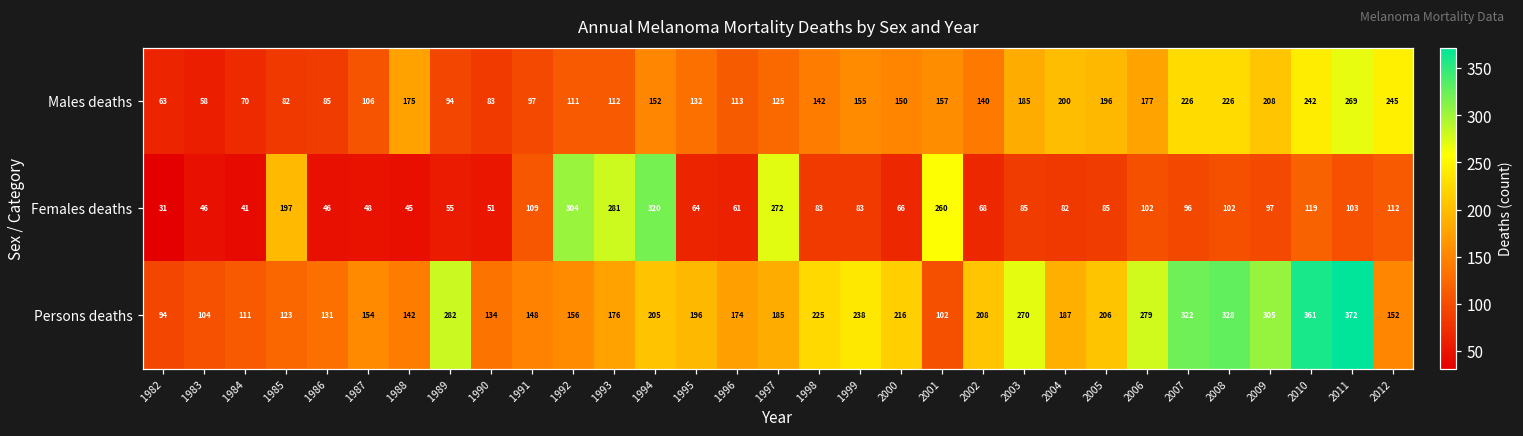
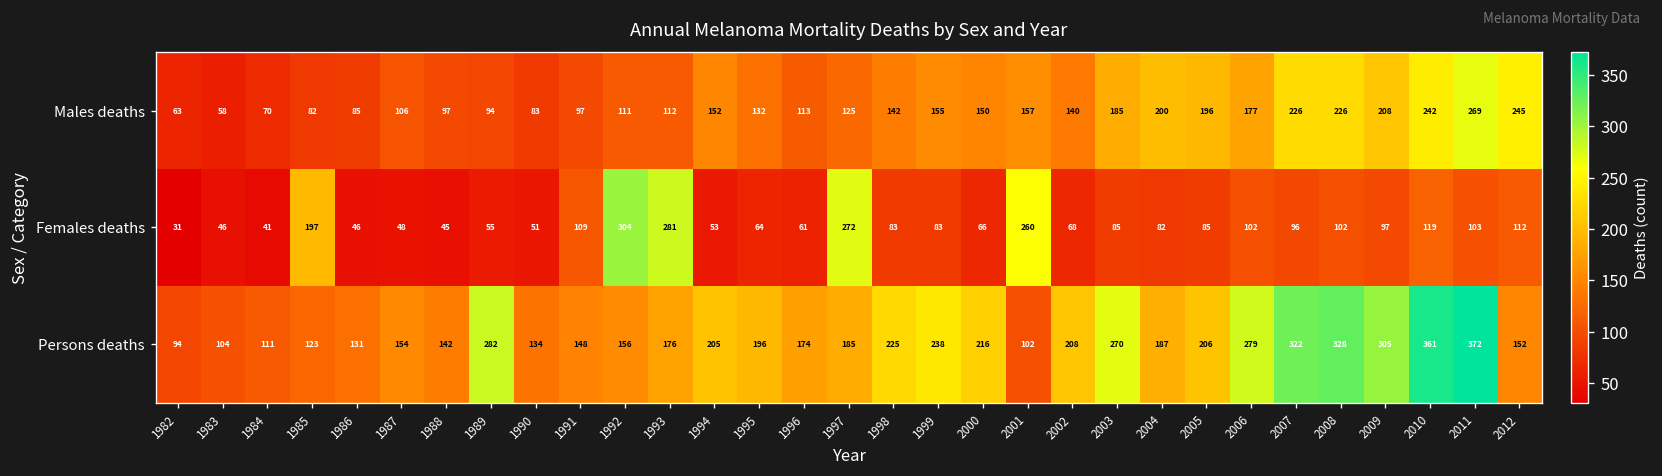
  {
    "Males deaths": {
      "1982": 63,
      "1983": 58,
      "1984": 70,
      "1985": 82,
      "1986": 85,
      "1987": 106,
-     "1988": 175,
+     "1988": 97,
      "1989": 94,
      "1990": 83,
      "1991": 97,
      "1992": 111,
      "1993": 112,
      "1994": 152,
      "1995": 132,
      "1996": 113,
      "1997": 125,
      "1998": 142,
      "1999": 155,
      "2000": 150,
      "2001": 157,
      "2002": 140,
      "2003": 185,
      "2004": 200,
      "2005": 196,
      "2006": 177,
      "2007": 226,
      "2008": 226,
      "2009": 208,
      "2010": 242,
      "2011": 269,
      "2012": 245
    },
    "Females deaths": {
      "1982": 31,
      "1983": 46,
      "1984": 41,
      "1985": 197,
      "1986": 46,
      "1987": 48,
      "1988": 45,
      "1989": 55,
      "1990": 51,
      "1991": 109,
      "1992": 304,
      "1993": 281,
-     "1994": 320,
+     "1994": 53,
      "1995": 64,
      "1996": 61,
      "1997": 272,
      "1998": 83,
      "1999": 83,
      "2000": 66,
      "2001": 260,
      "2002": 68,
      "2003": 85,
      "2004": 82,
      "2005": 85,
      "2006": 102,
      "2007": 96,
      "2008": 102,
      "2009": 97,
      "2010": 119,
      "2011": 103,
      "2012": 112
    },
    "Persons deaths": {
      "1982": 94,
      "1983": 104,
      "1984": 111,
      "1985": 123,
      "1986": 131,
      "1987": 154,
      "1988": 142,
      "1989": 282,
      "1990": 134,
      "1991": 148,
      "1992": 156,
      "1993": 176,
      "1994": 205,
      "1995": 196,
      "1996": 174,
      "1997": 185,
      "1998": 225,
      "1999": 238,
      "2000": 216,
      "2001": 102,
      "2002": 208,
      "2003": 270,
      "2004": 187,
      "2005": 206,
      "2006": 279,
      "2007": 322,
      "2008": 328,
      "2009": 305,
      "2010": 361,
      "2011": 372,
      "2012": 152
    }
  }
